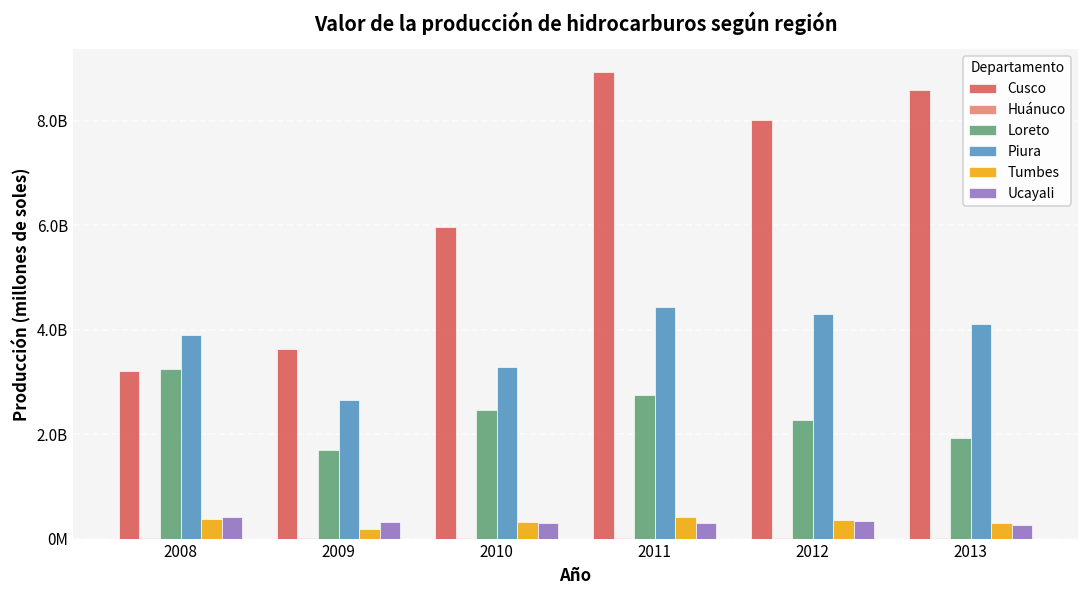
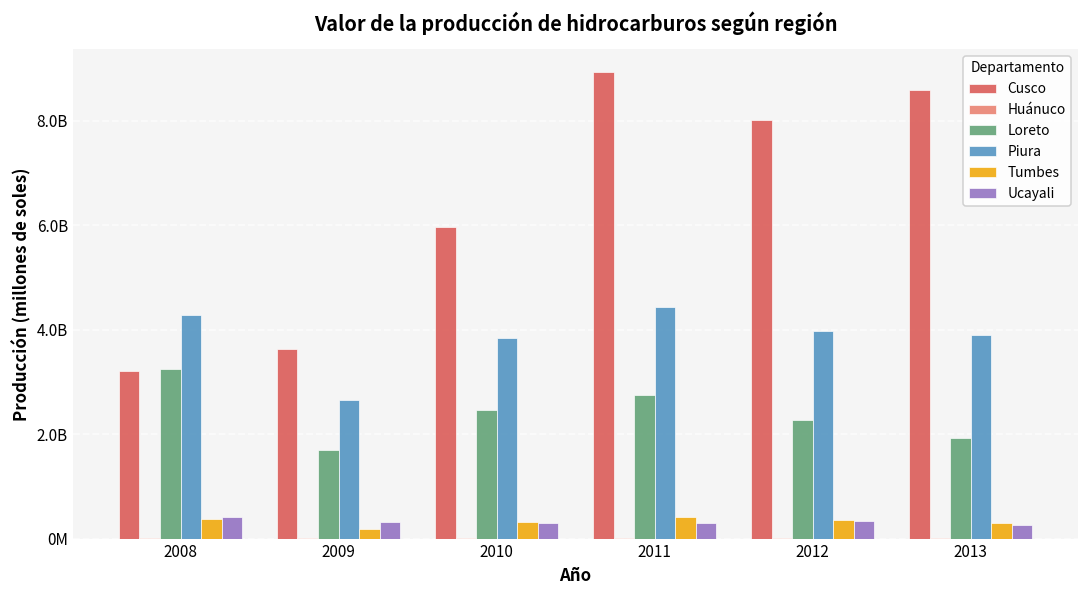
  {
    "Loreto": {
      "2008": 3200000000,
      "2009": 1700000000,
      "2010": 2500000000,
      "2011": 2700000000,
      "2012": 2300000000,
      "2013": 1900000000
    },
    "Piura": {
-     "2008": 3900000000,
+     "2008": 4300000000,
      "2009": 2700000000,
-     "2010": 3300000000,
+     "2010": 3800000000,
      "2011": 4400000000,
-     "2012": 4300000000,
-     "2013": 4100000000
+     "2012": 4000000000,
+     "2013": 3900000000
    },
    "Tumbes": {
      "2008": 400000000,
      "2009": 200000000,
      "2010": 300000000,
      "2011": 400000000,
      "2012": 400000000,
      "2013": 300000000
    },
    "Ucayali": {
      "2008": 400000000,
      "2009": 300000000,
      "2010": 300000000,
      "2011": 300000000,
      "2012": 300000000,
      "2013": 300000000
    }
  }
